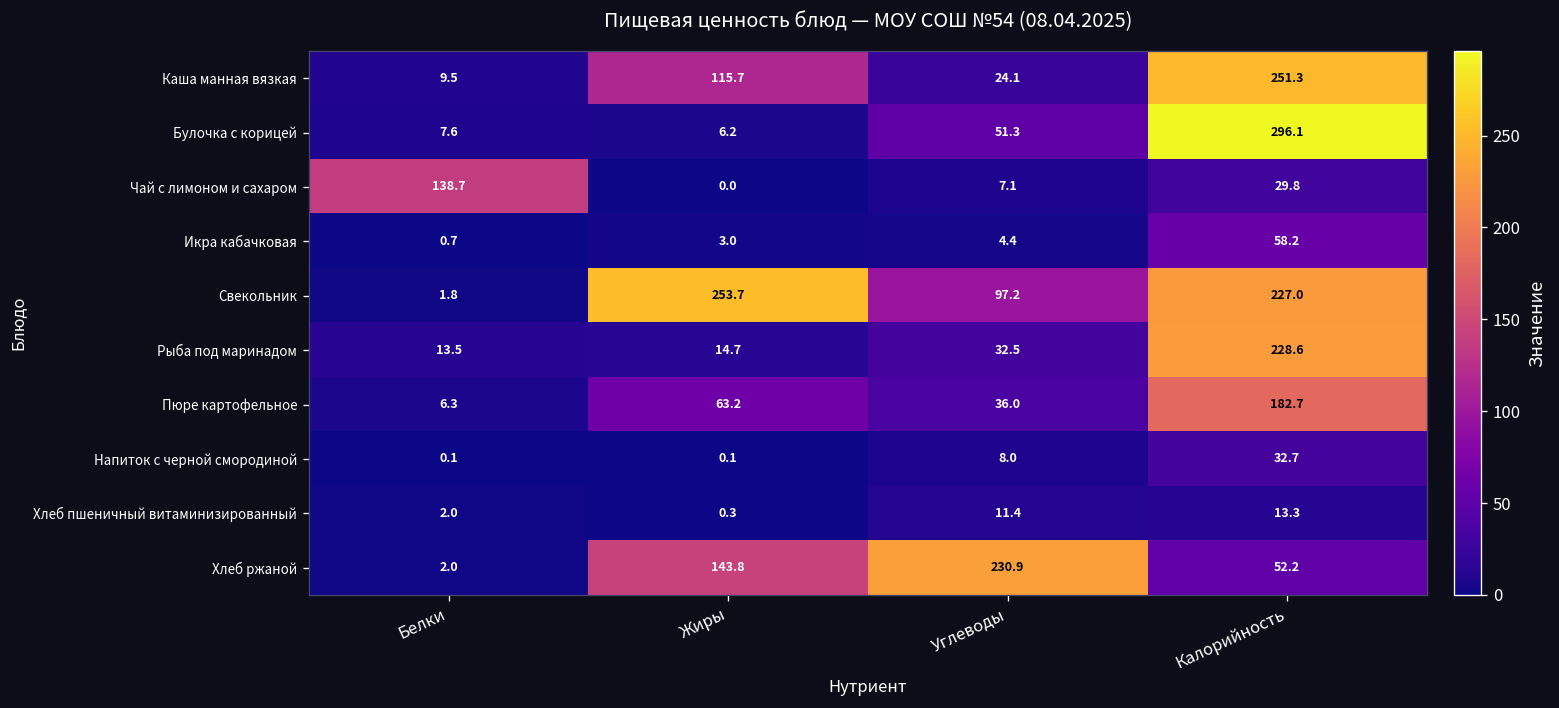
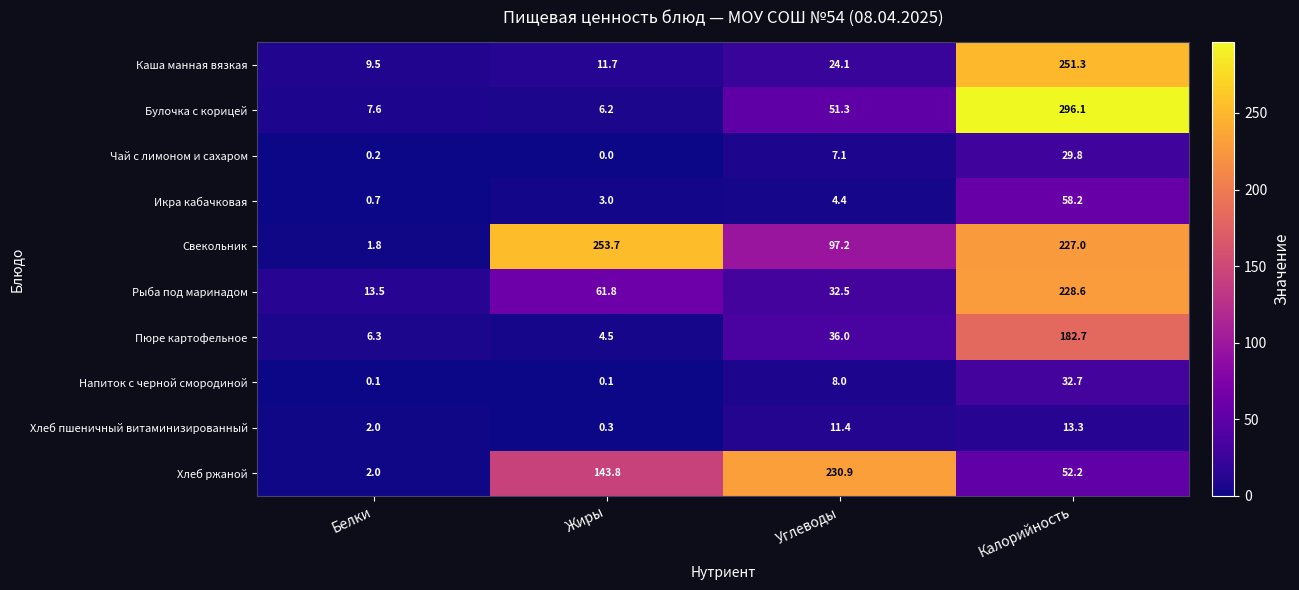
  {
    "Каша манная вязкая": {
      "Белки": 9.5,
-     "Жиры": 115.7,
+     "Жиры": 11.7,
      "Углеводы": 24.1,
      "Калорийность": 251.3
    },
    "Булочка с корицей": {
      "Белки": 7.6,
      "Жиры": 6.2,
      "Углеводы": 51.3,
      "Калорийность": 296.1
    },
    "Чай с лимоном и сахаром": {
-     "Белки": 138.7,
+     "Белки": 0.2,
      "Жиры": 0.0,
      "Углеводы": 7.1,
      "Калорийность": 29.8
    },
    "Икра кабачковая": {
      "Белки": 0.7,
      "Жиры": 3.0,
      "Углеводы": 4.4,
      "Калорийность": 58.2
    },
    "Свекольник": {
      "Белки": 1.8,
      "Жиры": 253.7,
      "Углеводы": 97.2,
      "Калорийность": 227.0
    },
    "Рыба под маринадом": {
      "Белки": 13.5,
-     "Жиры": 14.7,
+     "Жиры": 61.8,
      "Углеводы": 32.5,
      "Калорийность": 228.6
    },
    "Пюре картофельное": {
      "Белки": 6.3,
-     "Жиры": 63.2,
+     "Жиры": 4.5,
      "Углеводы": 36.0,
      "Калорийность": 182.7
    },
    "Напиток с черной смородиной": {
      "Белки": 0.1,
      "Жиры": 0.1,
      "Углеводы": 8.0,
      "Калорийность": 32.7
    },
    "Хлеб пшеничный витаминизированный": {
      "Белки": 2.0,
      "Жиры": 0.3,
      "Углеводы": 11.4,
      "Калорийность": 13.3
    },
    "Хлеб ржаной": {
      "Белки": 2.0,
      "Жиры": 143.8,
      "Углеводы": 230.9,
      "Калорийность": 52.2
    }
  }
